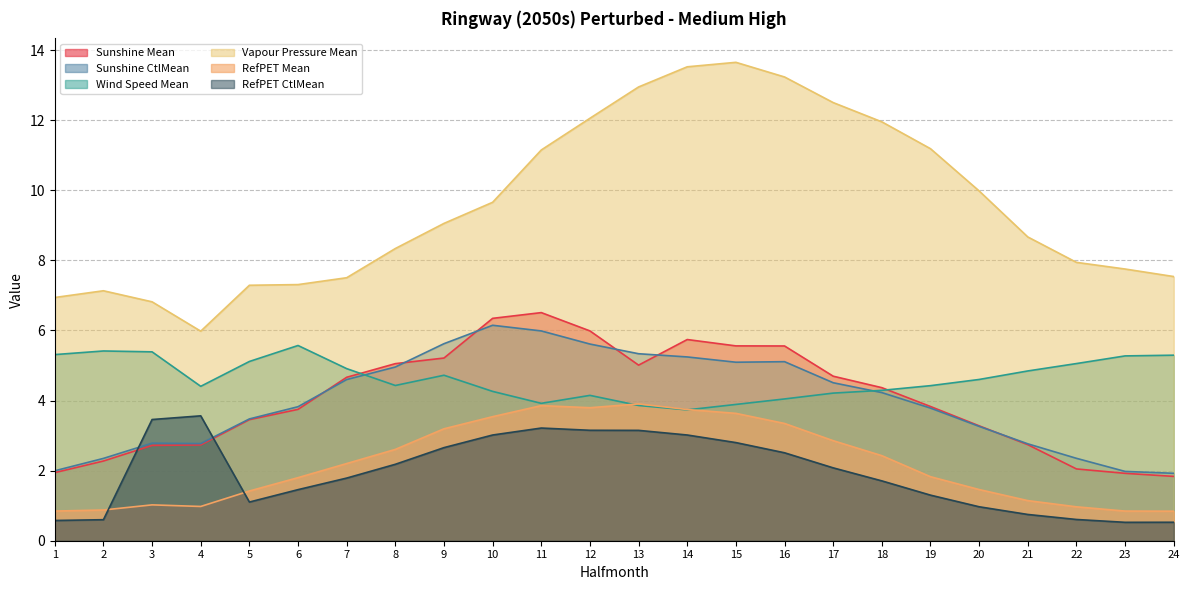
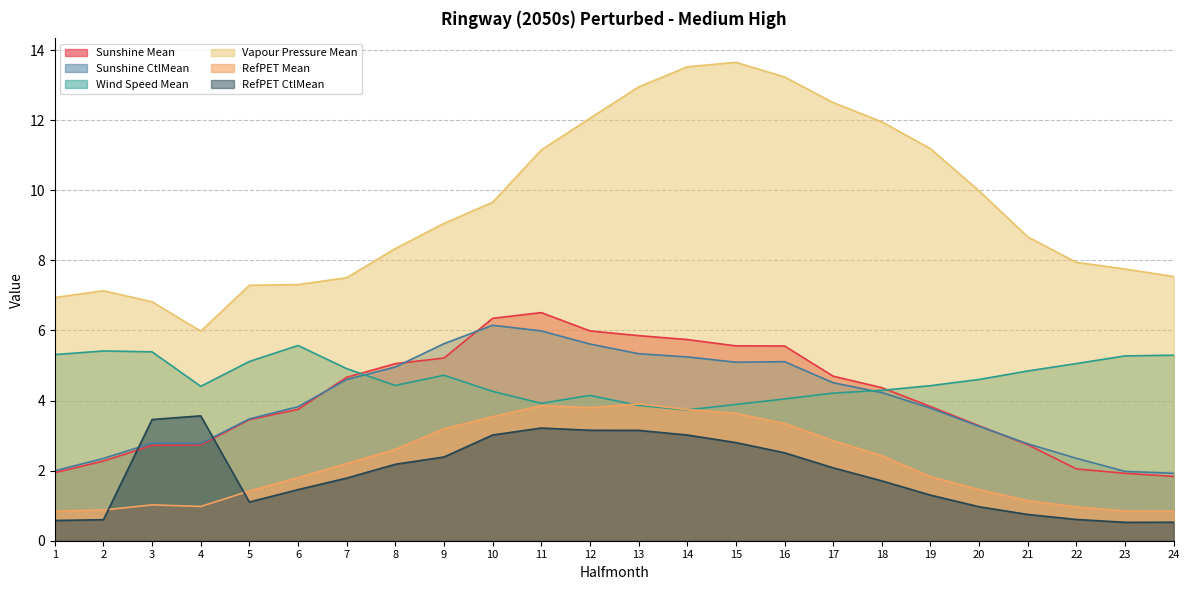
  {
    "Sunshine Mean": {
      "2": 2.3,
      "6": 3.7,
      "8": 5.1,
      "9": 5.2,
      "10": 6.3,
      "11": 6.5,
      "12": 6.0,
-     "13": 5.0,
+     "13": 5.9,
      "14": 5.7,
      "15": 5.6,
      "16": 5.6,
      "17": 4.7,
      "18": 4.4,
      "22": 2.0,
      "24": 1.8
    },
    "RefPET CtlMean": {
      "1": 0.6,
      "2": 0.6,
      "3": 3.5,
      "4": 3.6,
      "5": 1.1,
      "6": 1.5,
      "7": 1.8,
      "8": 2.2,
-     "9": 2.7,
+     "9": 2.4,
      "10": 3.0,
      "11": 3.2,
      "12": 3.2,
      "13": 3.1,
      "14": 3.0,
      "15": 2.8,
      "16": 2.5,
      "17": 2.1,
      "18": 1.7,
      "19": 1.3,
      "20": 1.0,
      "21": 0.7,
      "22": 0.6,
      "23": 0.5,
      "24": 0.5
    }
  }
